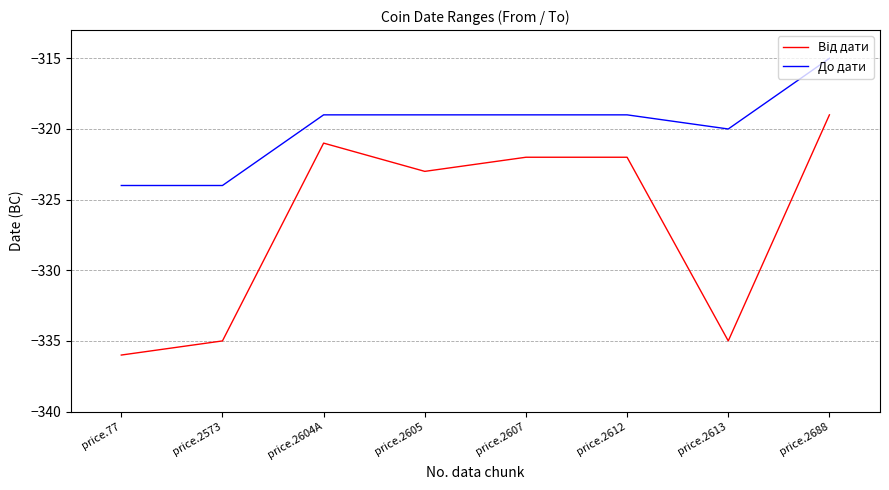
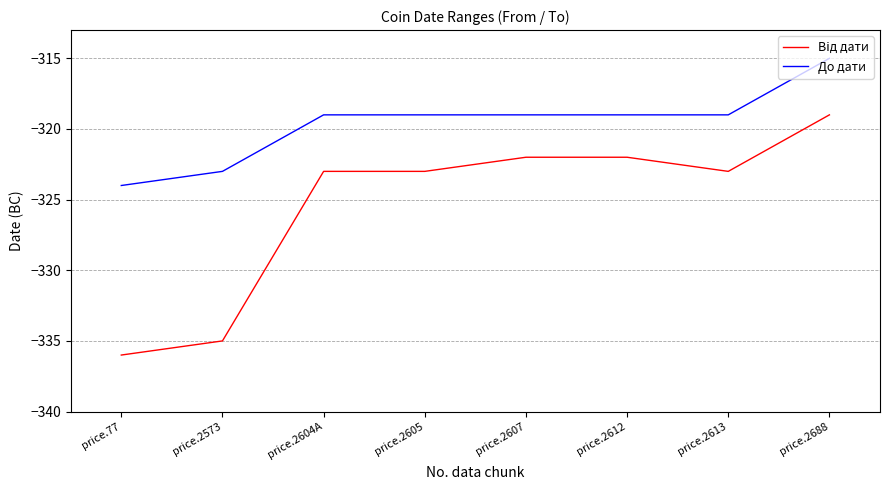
  {
    "Від дати": {
      "price.77": -336,
      "price.2573": -335,
-     "price.2604A": -321,
+     "price.2604A": -323,
      "price.2605": -323,
      "price.2607": -322,
      "price.2612": -322,
-     "price.2613": -335,
+     "price.2613": -323,
      "price.2688": -319
    },
    "До дати": {
      "price.77": -324,
-     "price.2573": -324,
+     "price.2573": -323,
      "price.2604A": -319,
      "price.2605": -319,
      "price.2607": -319,
      "price.2612": -319,
-     "price.2613": -320
+     "price.2613": -319
    }
  }
